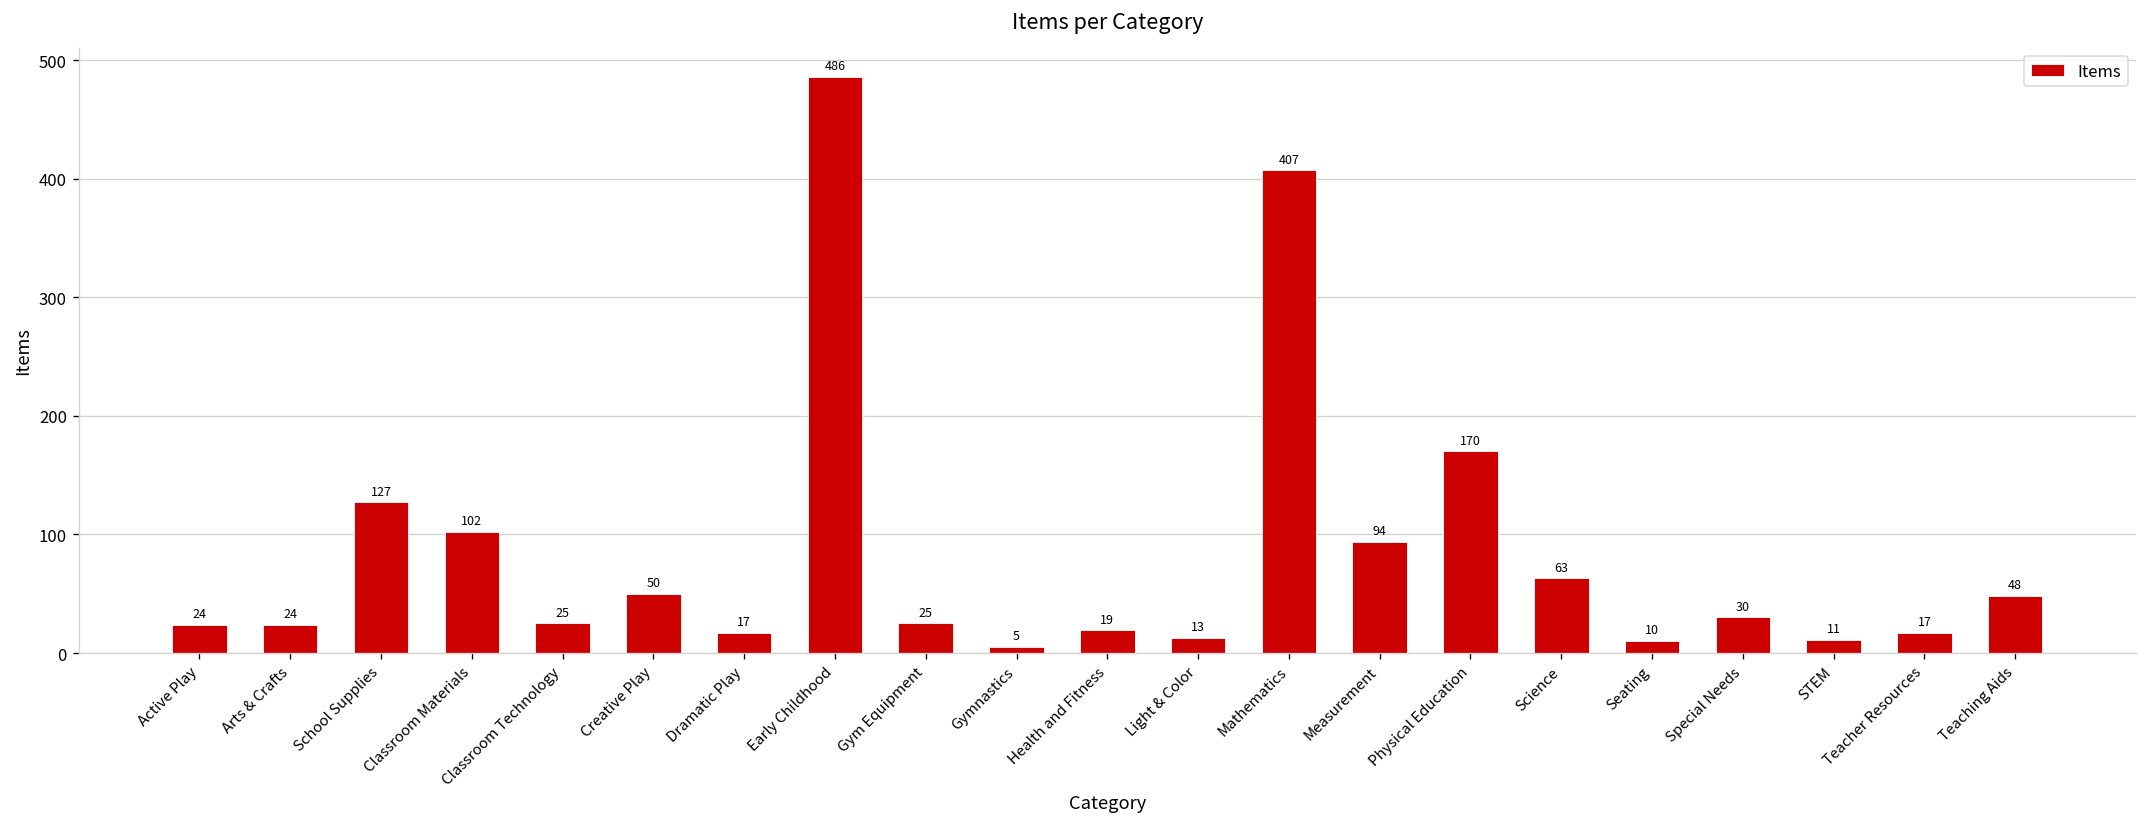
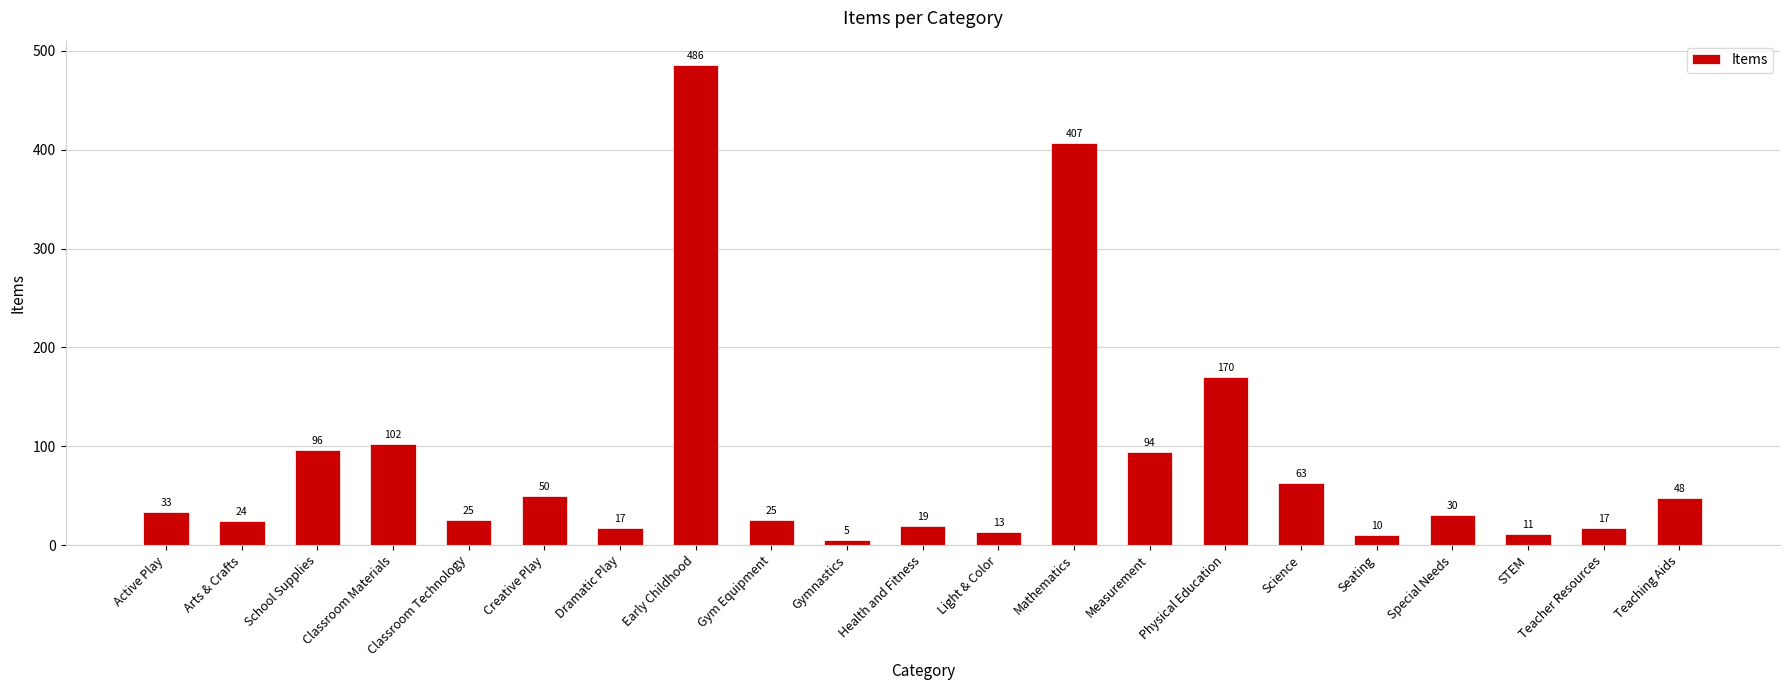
  {
-   "Active Play": 24,
+   "Active Play": 33,
    "Arts & Crafts": 24,
-   "School Supplies": 127,
+   "School Supplies": 96,
    "Classroom Materials": 102,
    "Classroom Technology": 25,
    "Creative Play": 50,
    "Dramatic Play": 17,
    "Early Childhood": 486,
    "Gym Equipment": 25,
    "Gymnastics": 5,
    "Health and Fitness": 19,
    "Light & Color": 13,
    "Mathematics": 407,
    "Measurement": 94,
    "Physical Education": 170,
    "Science": 63,
    "Seating": 10,
    "Special Needs": 30,
    "STEM": 11,
    "Teacher Resources": 17,
    "Teaching Aids": 48
  }
